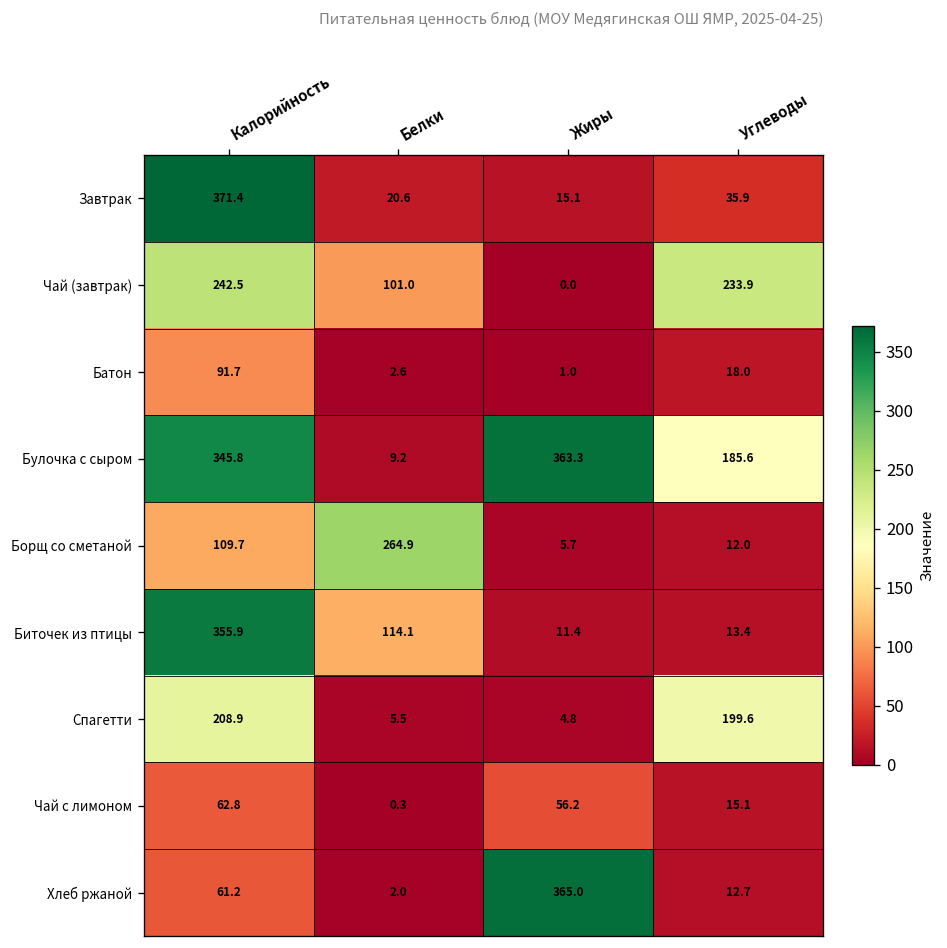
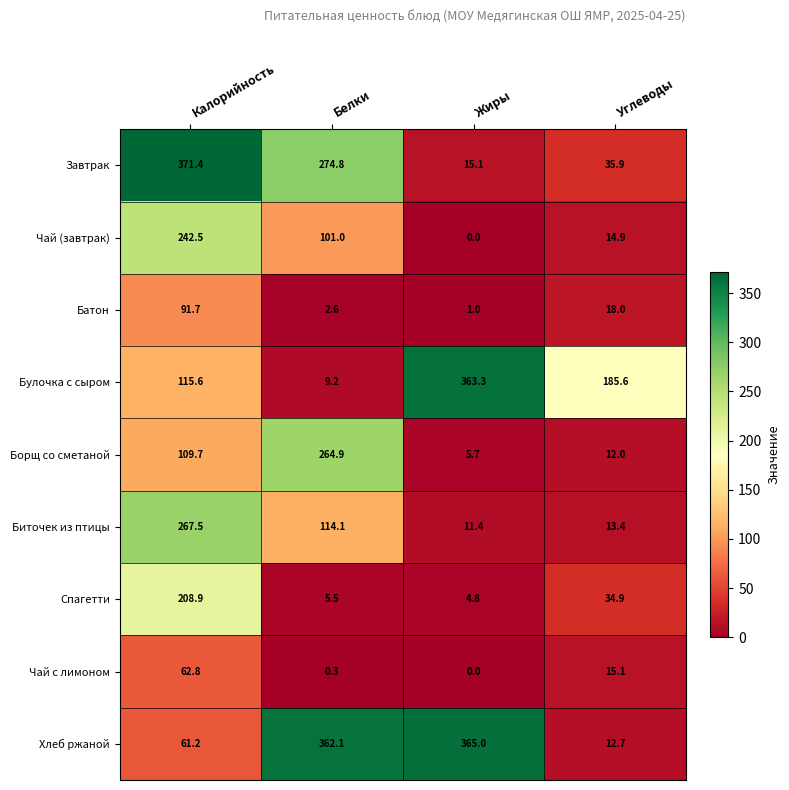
  {
    "Завтрак": {
      "Калорийность": 371.4,
-     "Белки": 20.6,
+     "Белки": 274.8,
      "Жиры": 15.1,
      "Углеводы": 35.9
    },
    "Чай (завтрак)": {
      "Калорийность": 242.5,
      "Белки": 101.0,
      "Жиры": 0.0,
-     "Углеводы": 233.9
+     "Углеводы": 14.9
    },
    "Батон": {
      "Калорийность": 91.7,
      "Белки": 2.6,
      "Жиры": 1.0,
      "Углеводы": 18.0
    },
    "Булочка с сыром": {
-     "Калорийность": 345.8,
+     "Калорийность": 115.6,
      "Белки": 9.2,
      "Жиры": 363.3,
      "Углеводы": 185.6
    },
    "Борщ со сметаной": {
      "Калорийность": 109.7,
      "Белки": 264.9,
      "Жиры": 5.7,
      "Углеводы": 12.0
    },
    "Биточек из птицы": {
-     "Калорийность": 355.9,
+     "Калорийность": 267.5,
      "Белки": 114.1,
      "Жиры": 11.4,
      "Углеводы": 13.4
    },
    "Спагетти": {
      "Калорийность": 208.9,
      "Белки": 5.5,
      "Жиры": 4.8,
-     "Углеводы": 199.6
+     "Углеводы": 34.9
    },
    "Чай с лимоном": {
      "Калорийность": 62.8,
      "Белки": 0.3,
-     "Жиры": 56.2,
+     "Жиры": 0.0,
      "Углеводы": 15.1
    },
    "Хлеб ржаной": {
      "Калорийность": 61.2,
-     "Белки": 2.0,
+     "Белки": 362.1,
      "Жиры": 365.0,
      "Углеводы": 12.7
    }
  }
